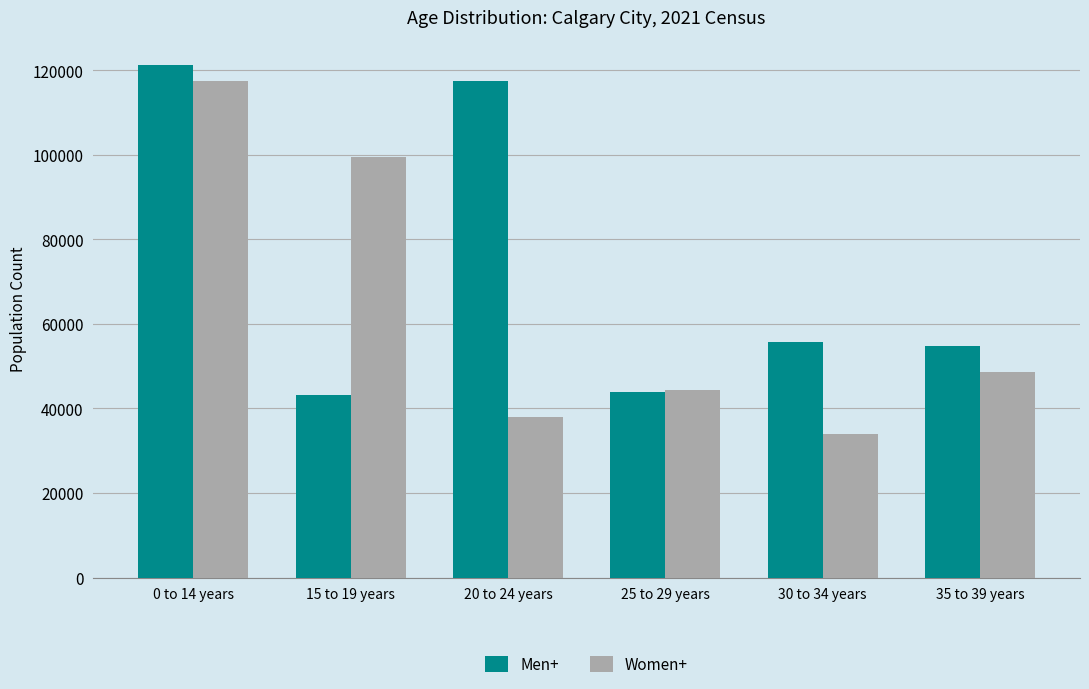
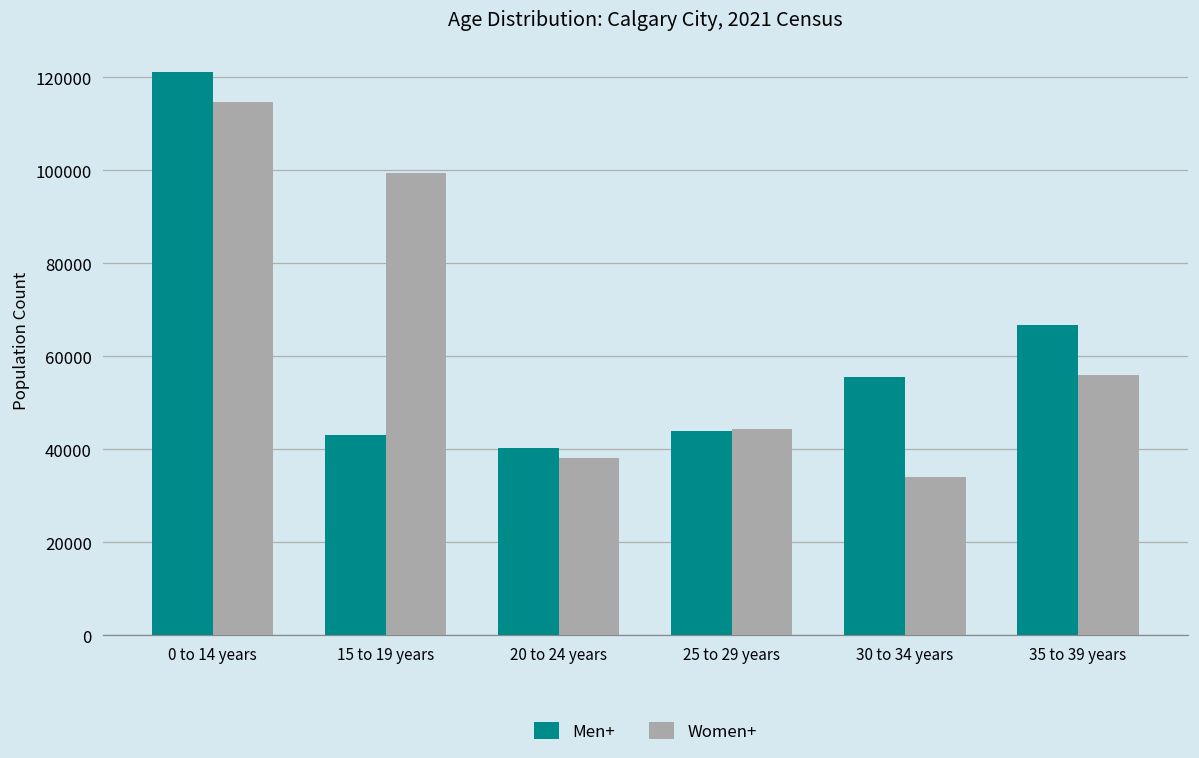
  {
    "Men+": {
      "0 to 14 years": 121000,
      "15 to 19 years": 43000,
-     "20 to 24 years": 118000,
+     "20 to 24 years": 40000,
      "25 to 29 years": 44000,
      "30 to 34 years": 56000,
-     "35 to 39 years": 55000
+     "35 to 39 years": 67000
    },
    "Women+": {
-     "0 to 14 years": 117000,
+     "0 to 14 years": 115000,
      "15 to 19 years": 99000,
      "20 to 24 years": 38000,
      "25 to 29 years": 44000,
      "30 to 34 years": 34000,
-     "35 to 39 years": 49000
+     "35 to 39 years": 56000
    }
  }
